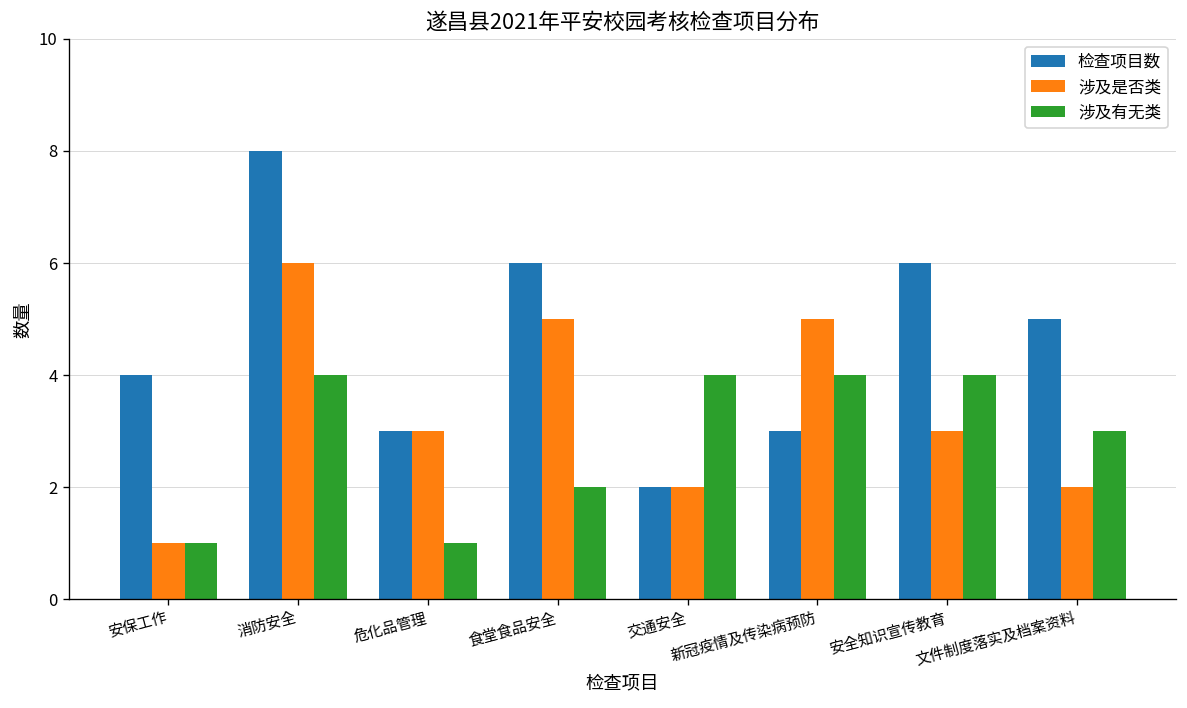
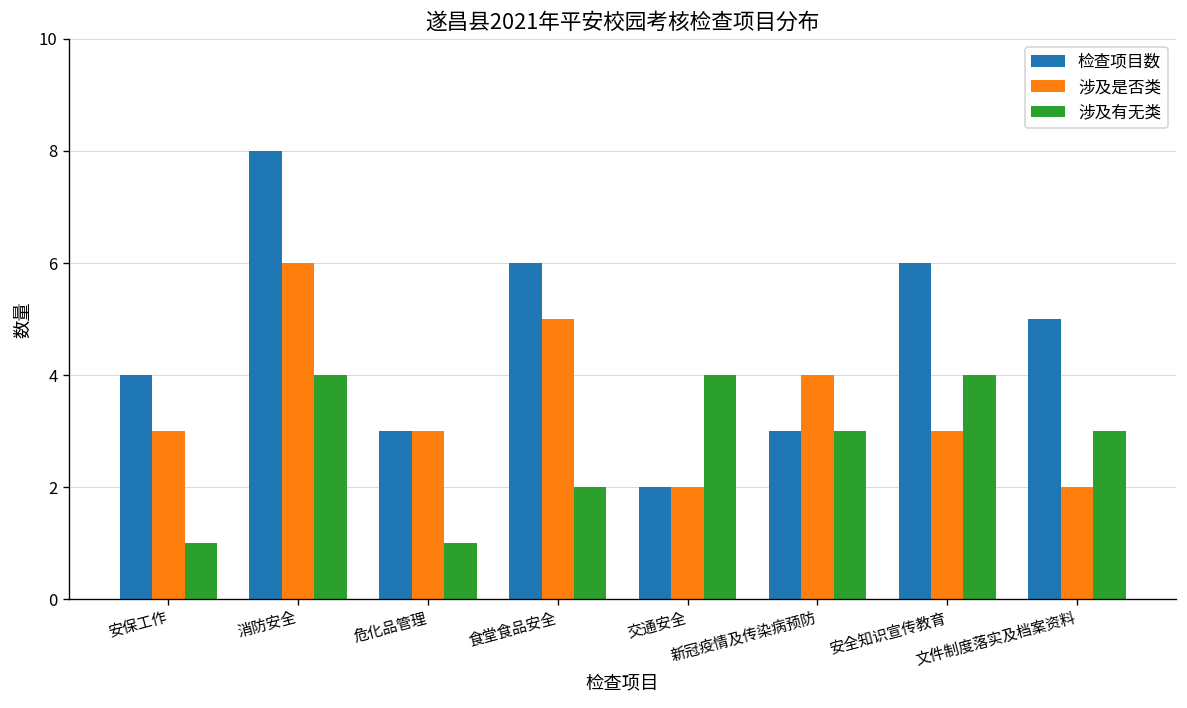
  {
    "检查项目数": {
      "安保工作": 4,
      "消防安全": 8,
      "危化品管理": 3,
      "食堂食品安全": 6,
      "交通安全": 2,
      "新冠疫情及传染病预防": 3,
      "安全知识宣传教育": 6,
      "文件制度落实及档案资料": 5
    },
    "涉及是否类": {
-     "安保工作": 1,
+     "安保工作": 3,
      "消防安全": 6,
      "危化品管理": 3,
      "食堂食品安全": 5,
      "交通安全": 2,
-     "新冠疫情及传染病预防": 5,
+     "新冠疫情及传染病预防": 4,
      "安全知识宣传教育": 3,
      "文件制度落实及档案资料": 2
    },
    "涉及有无类": {
      "安保工作": 1,
      "消防安全": 4,
      "危化品管理": 1,
      "食堂食品安全": 2,
      "交通安全": 4,
-     "新冠疫情及传染病预防": 4,
+     "新冠疫情及传染病预防": 3,
      "安全知识宣传教育": 4,
      "文件制度落实及档案资料": 3
    }
  }
